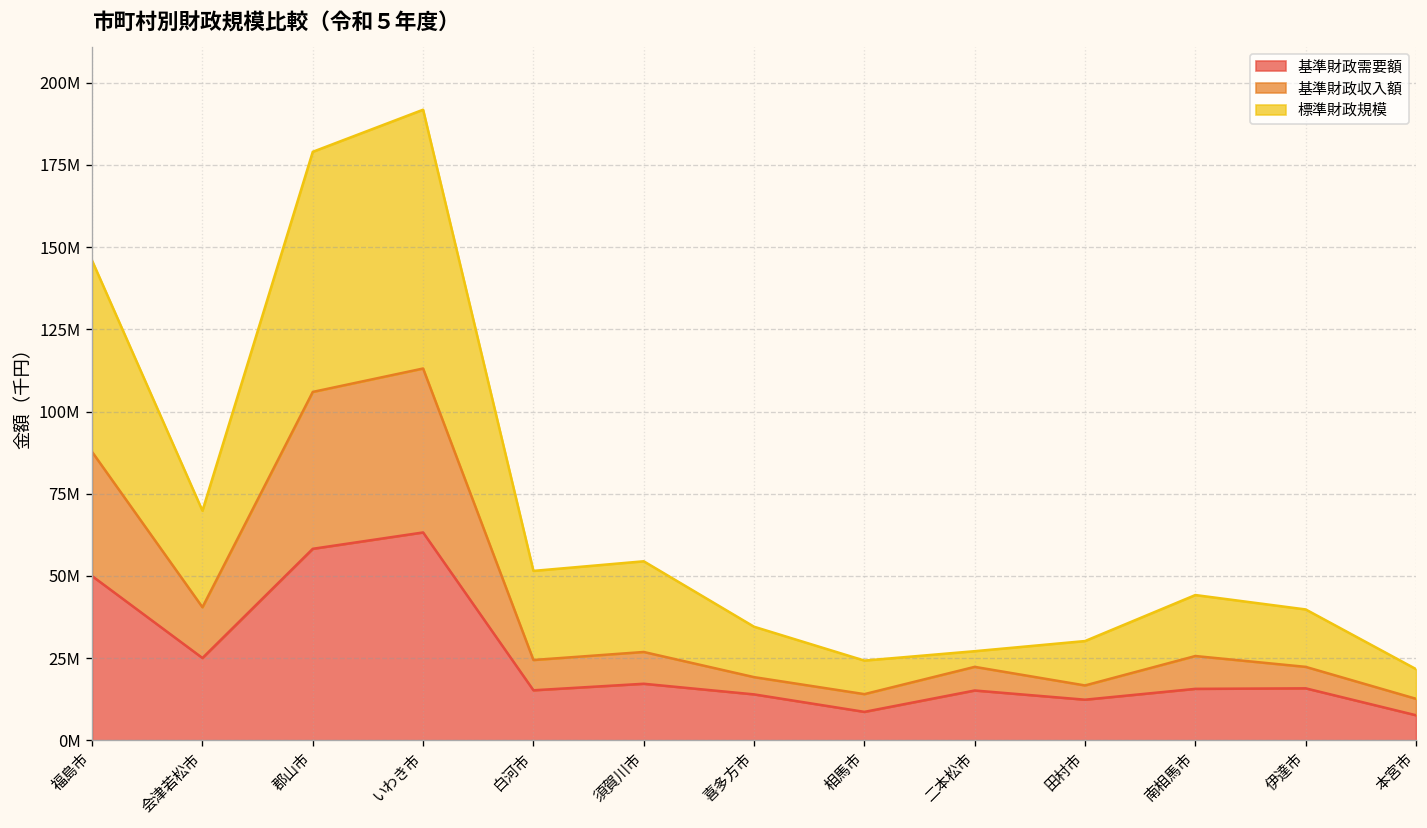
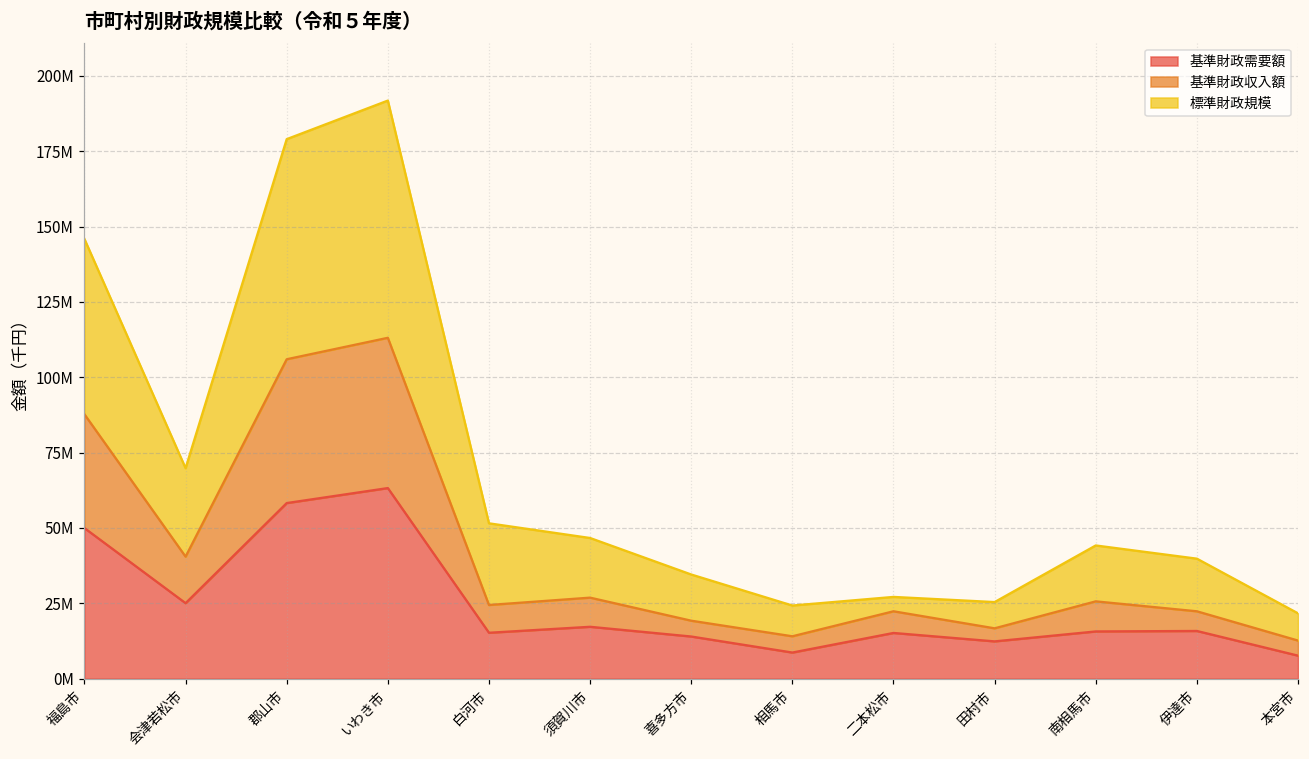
  {
    "標準財政規模": {
      "福島市": 58000000,
      "会津若松市": 29000000,
      "郡山市": 73000000,
      "いわき市": 79000000,
      "白河市": 27000000,
-     "須賀川市": 28000000,
+     "須賀川市": 20000000,
      "喜多方市": 15000000,
      "相馬市": 10000000,
      "二本松市": 5000000,
-     "田村市": 14000000,
+     "田村市": 9000000,
      "南相馬市": 19000000,
      "伊達市": 17000000,
      "本宮市": 9000000
    }
  }
